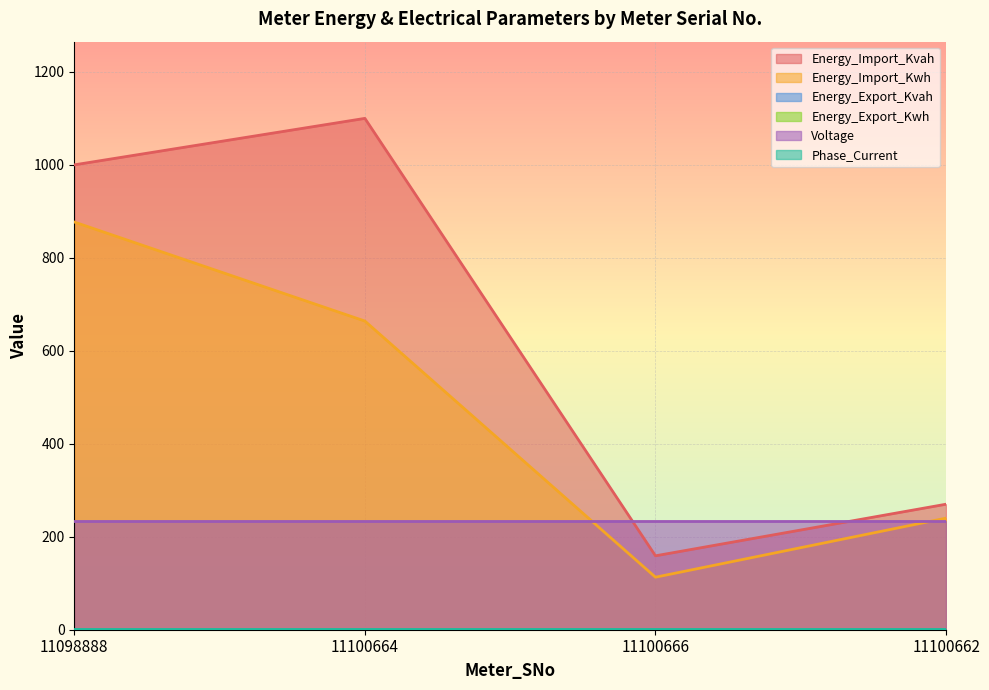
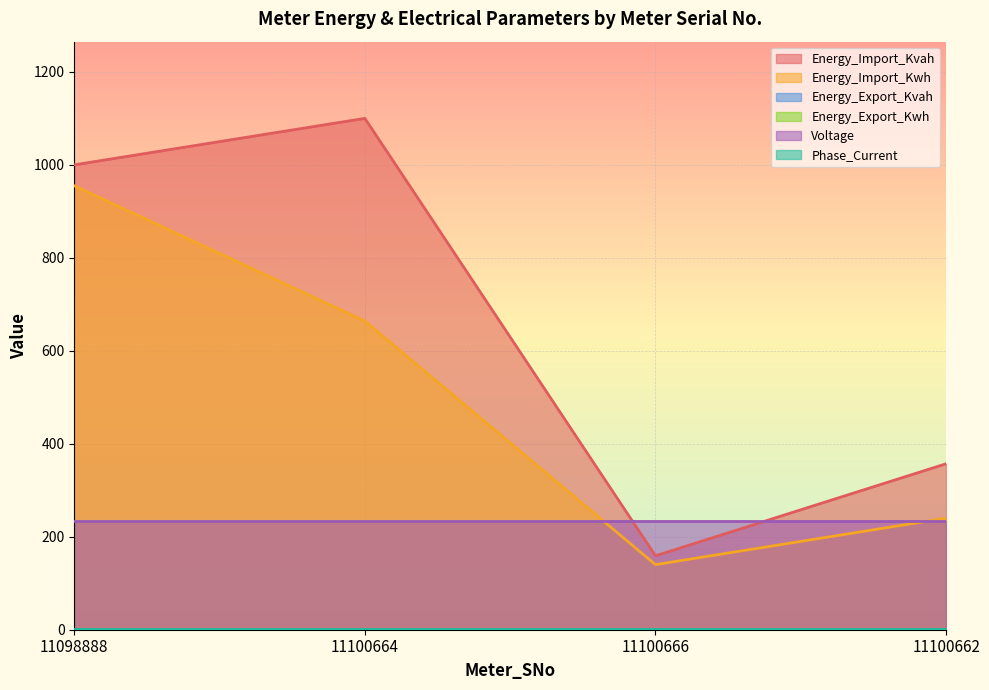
  {
    "Energy_Import_Kvah": {
      "11098888": 1000,
      "11100664": 1100,
      "11100666": 160,
-     "11100662": 270
+     "11100662": 360
    },
    "Energy_Import_Kwh": {
-     "11098888": 880,
+     "11098888": 960,
      "11100664": 660,
-     "11100666": 110,
+     "11100666": 140,
      "11100662": 240
    },
    "Voltage": {
      "11098888": 230,
      "11100664": 230,
      "11100666": 230,
      "11100662": 230
    }
  }
